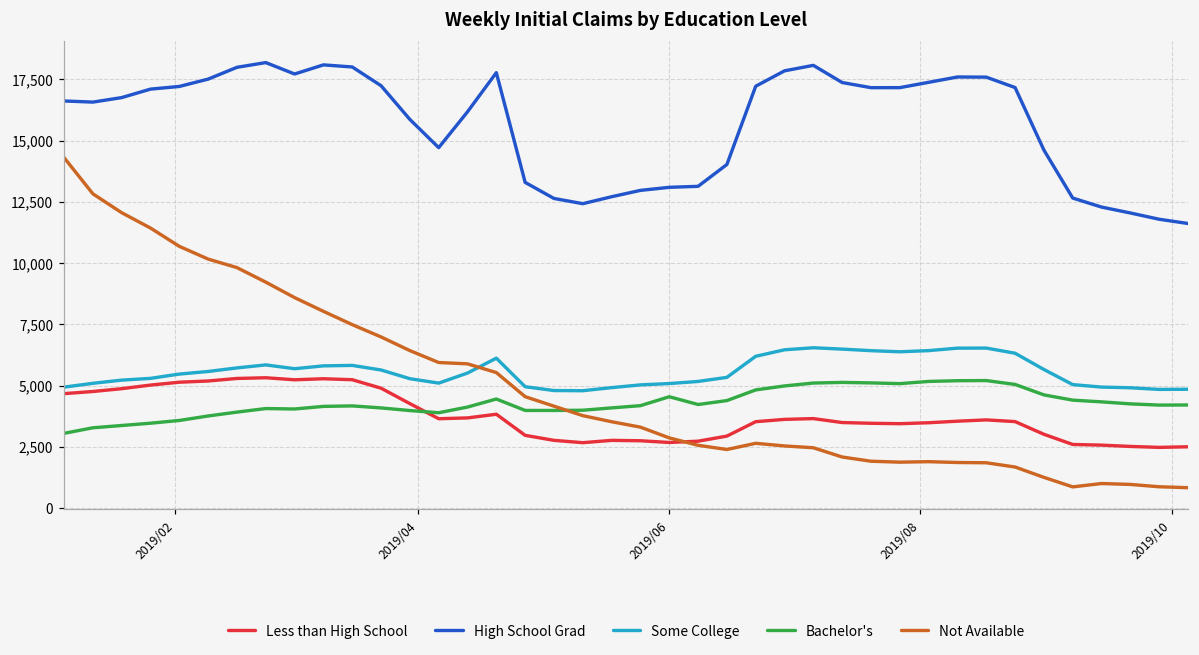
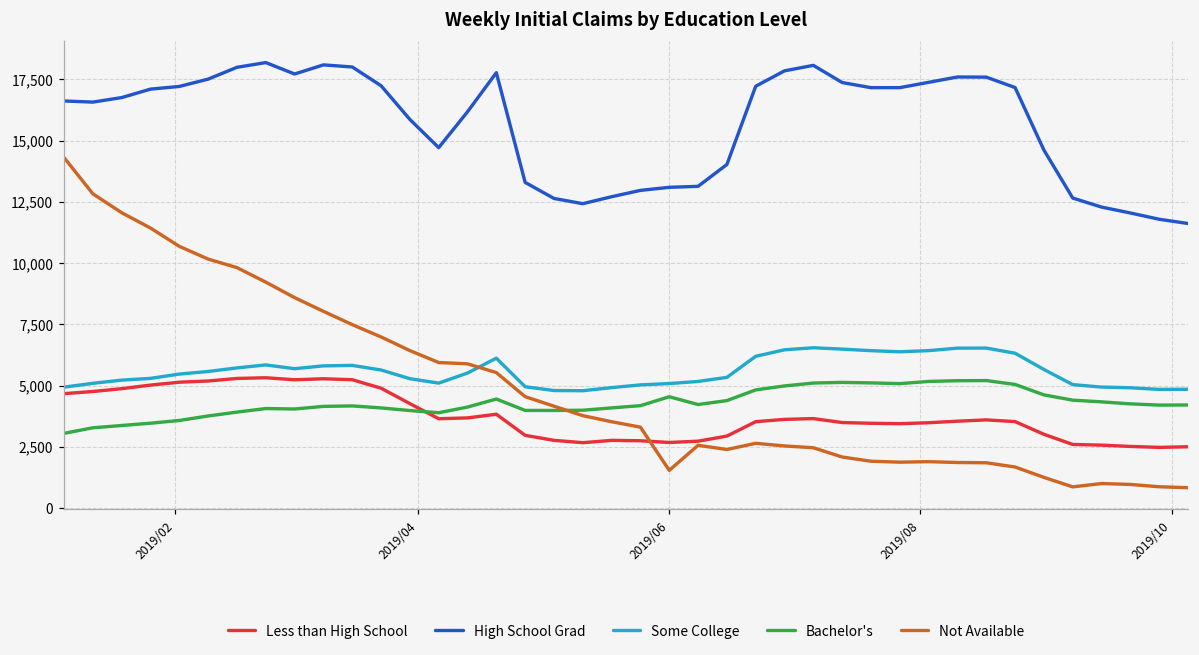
  {
    "Less than High School": {
      "2019/06": "2,700"
    },
    "High School Grad": {
      "2019/06": "13,100"
    },
    "Some College": {
      "2019/06": "5,100"
    },
    "Bachelor's": {
      "2019/06": "4,500"
    },
    "Not Available": {
-     "2019/06": "2,900"
+     "2019/06": "1,500"
    }
  }
